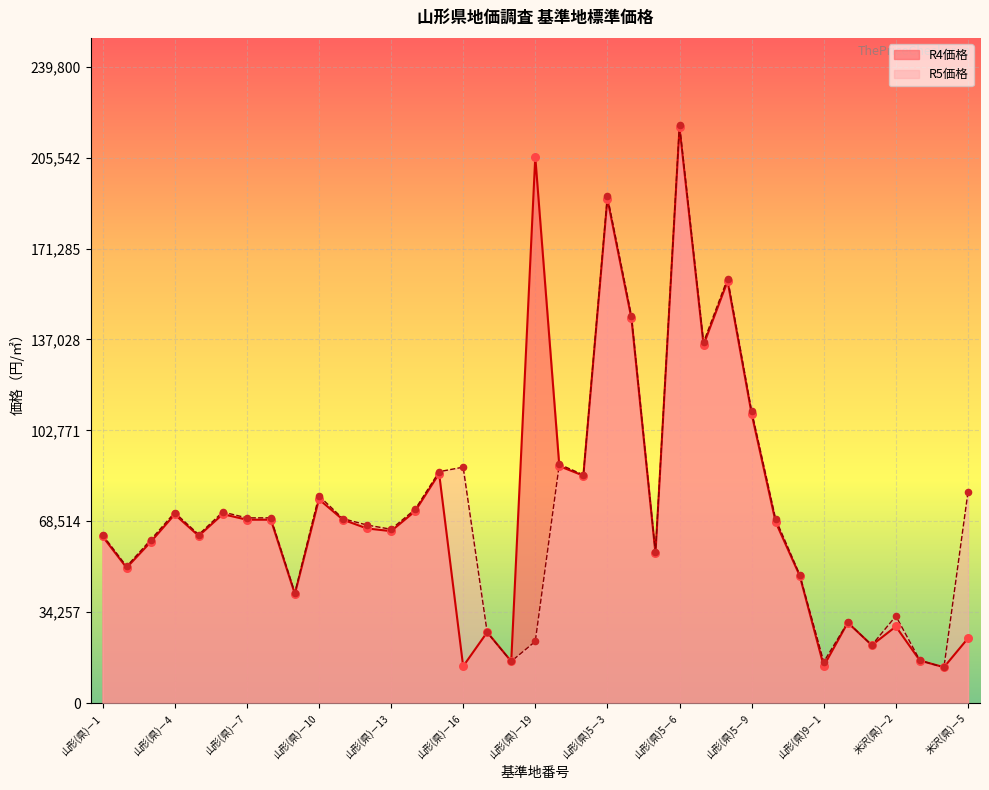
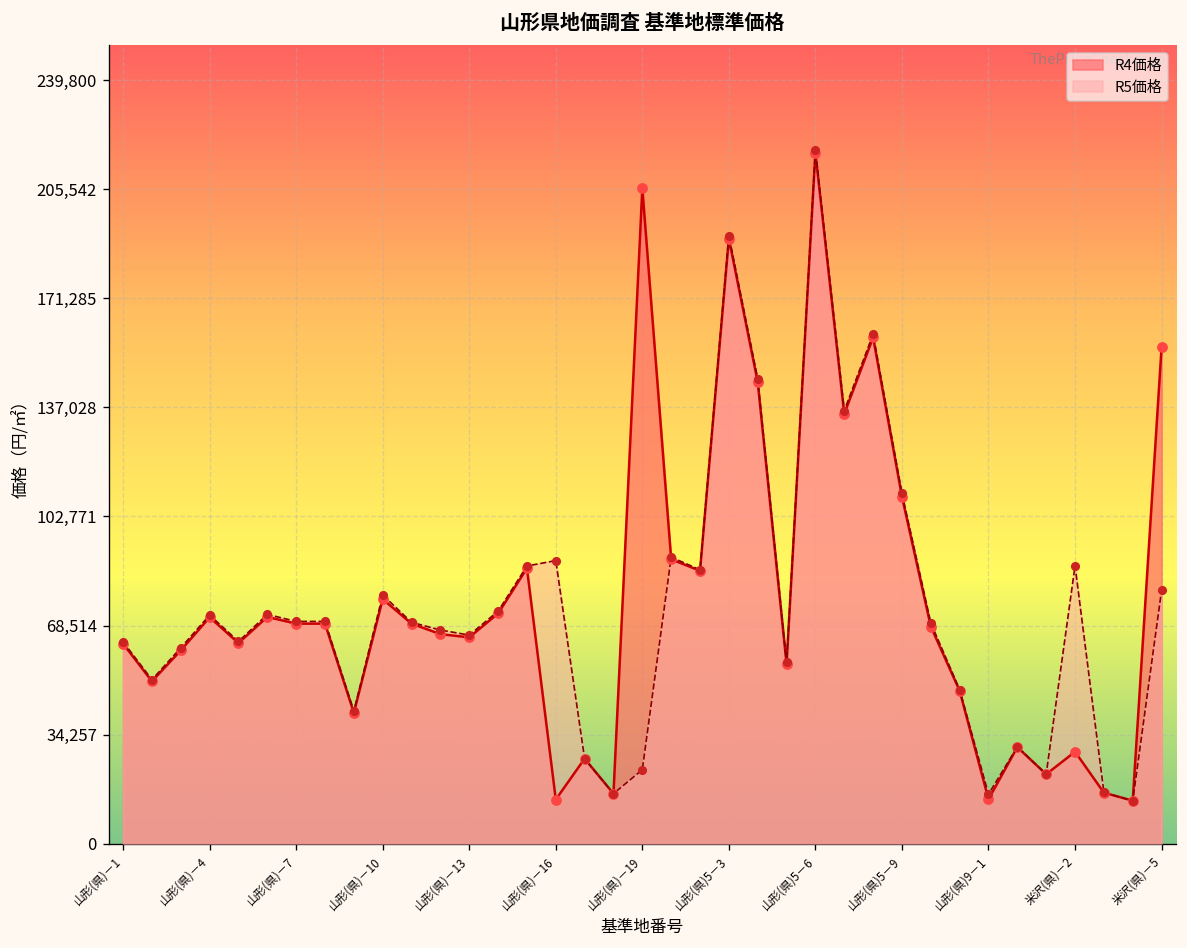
  {
    "R4価格": {
      "山形(県)－10": "77,000",
      "山形(県)－16": "14,000",
      "山形(県)－19": "206,000",
      "山形(県)5－3": "190,000",
      "山形(県)5－6": "217,000",
      "山形(県)5－9": "109,000",
      "山形(県)9－1": "14,000",
      "米沢(県)－2": "29,000",
-     "米沢(県)－5": "24,000"
+     "米沢(県)－5": "156,000"
    },
    "R5価格": {
      "山形(県)－10": "78,000",
      "山形(県)－16": "89,000",
      "山形(県)－19": "23,000",
      "山形(県)5－3": "191,000",
      "山形(県)5－6": "218,000",
      "山形(県)5－9": "110,000",
      "山形(県)9－1": "16,000",
-     "米沢(県)－2": "33,000",
+     "米沢(県)－2": "87,000",
      "米沢(県)－5": "80,000"
    }
  }
